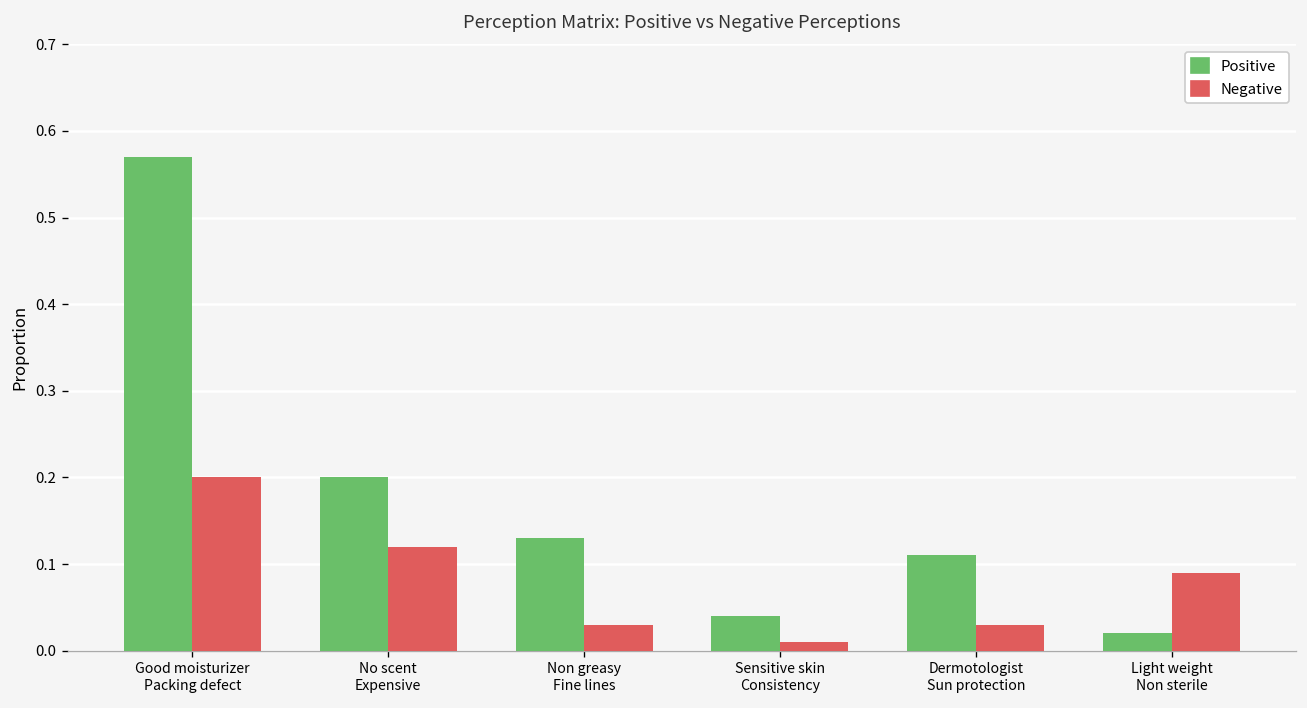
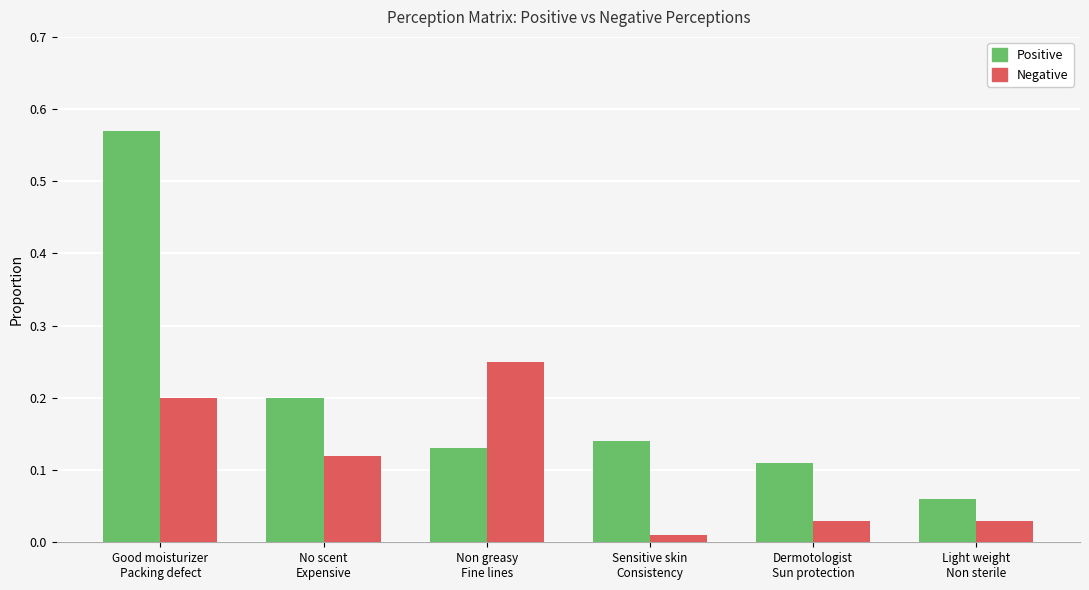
  {
    "Positive": {
      "Good moisturizer Packing defect": 0.57,
      "No scent Expensive": 0.20,
      "Non greasy Fine lines": 0.13,
-     "Sensitive skin Consistency": 0.04,
+     "Sensitive skin Consistency": 0.14,
      "Dermotologist Sun protection": 0.11,
-     "Light weight Non sterile": 0.02
+     "Light weight Non sterile": 0.06
    },
    "Negative": {
      "Good moisturizer Packing defect": 0.20,
      "No scent Expensive": 0.12,
-     "Non greasy Fine lines": 0.03,
+     "Non greasy Fine lines": 0.25,
      "Sensitive skin Consistency": 0.01,
      "Dermotologist Sun protection": 0.03,
-     "Light weight Non sterile": 0.09
+     "Light weight Non sterile": 0.03
    }
  }
